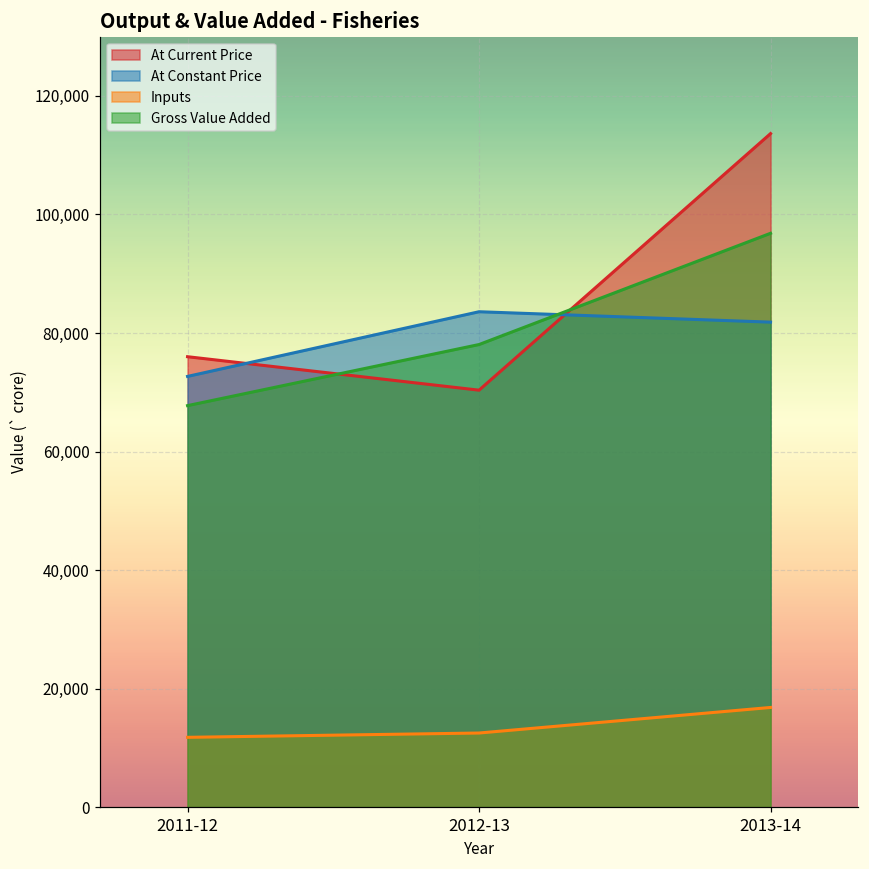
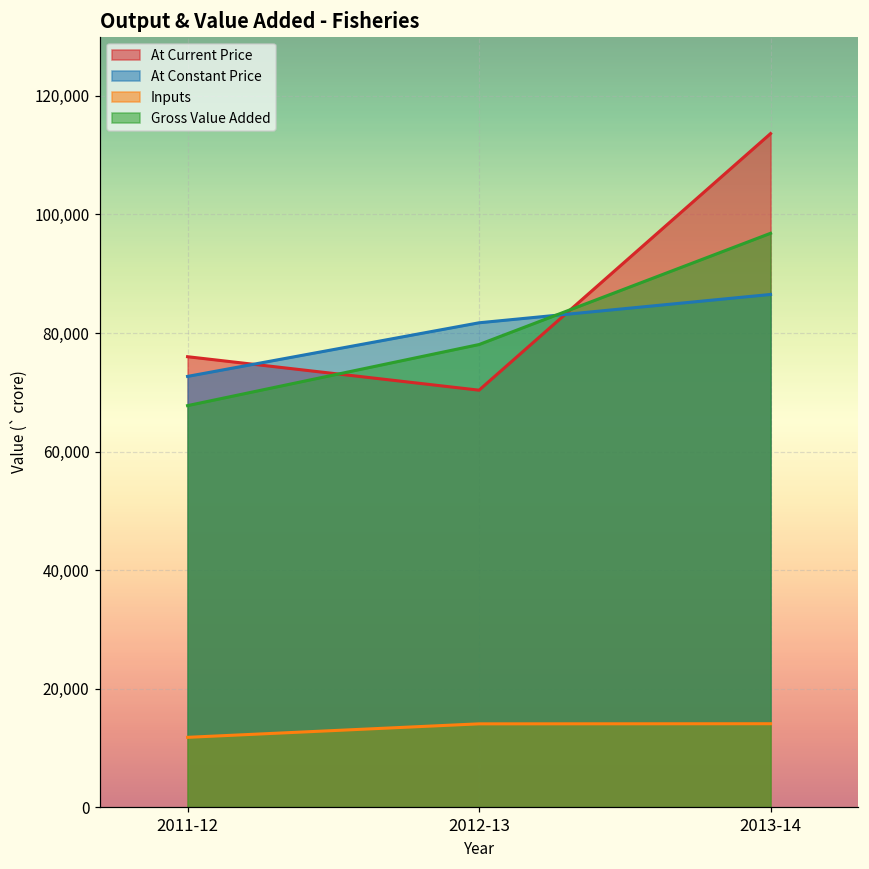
  {
    "At Current Price": {
      "2011-12": "76,000",
      "2012-13": "70,000",
      "2013-14": "114,000"
    },
    "At Constant Price": {
      "2011-12": "73,000",
-     "2012-13": "84,000",
-     "2013-14": "82,000"
+     "2012-13": "82,000",
+     "2013-14": "87,000"
    },
    "Inputs": {
      "2011-12": "12,000",
-     "2012-13": "13,000",
-     "2013-14": "17,000"
+     "2012-13": "14,000",
+     "2013-14": "14,000"
    },
    "Gross Value Added": {
      "2011-12": "68,000",
      "2012-13": "78,000",
      "2013-14": "97,000"
    }
  }
